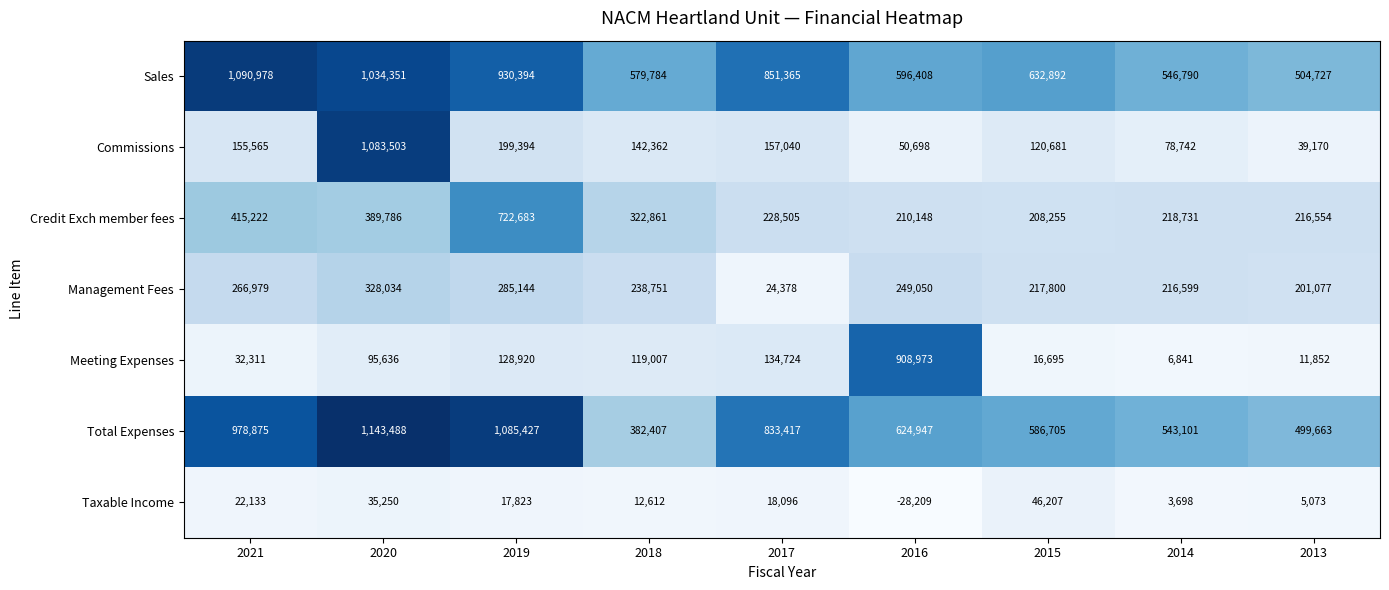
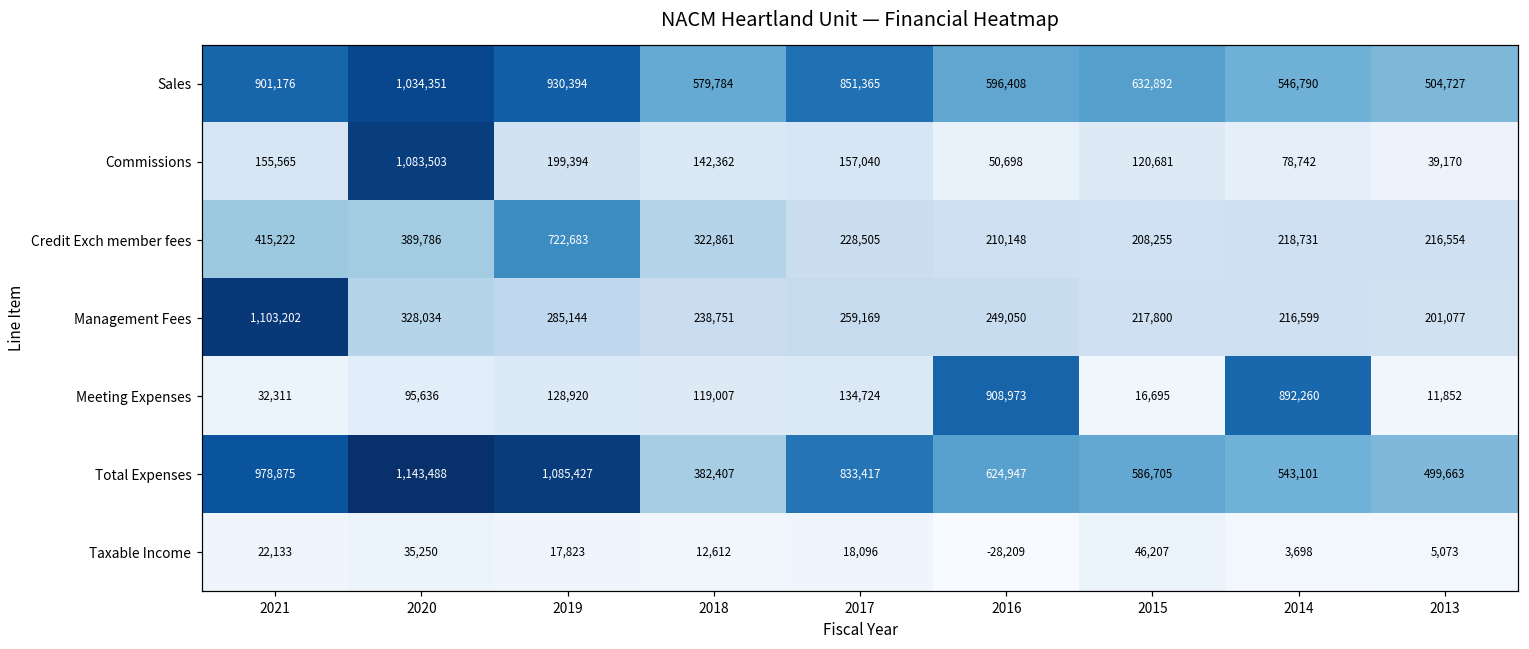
  {
    "Sales": {
-     "2021": "1,090,978",
+     "2021": "901,176",
      "2020": "1,034,351",
      "2019": "930,394",
      "2018": "579,784",
      "2017": "851,365",
      "2016": "596,408",
      "2015": "632,892",
      "2014": "546,790",
      "2013": "504,727"
    },
    "Commissions": {
      "2021": "155,565",
      "2020": "1,083,503",
      "2019": "199,394",
      "2018": "142,362",
      "2017": "157,040",
      "2016": "50,698",
      "2015": "120,681",
      "2014": "78,742",
      "2013": "39,170"
    },
    "Credit Exch member fees": {
      "2021": "415,222",
      "2020": "389,786",
      "2019": "722,683",
      "2018": "322,861",
      "2017": "228,505",
      "2016": "210,148",
      "2015": "208,255",
      "2014": "218,731",
      "2013": "216,554"
    },
    "Management Fees": {
-     "2021": "266,979",
+     "2021": "1,103,202",
      "2020": "328,034",
      "2019": "285,144",
      "2018": "238,751",
-     "2017": "24,378",
+     "2017": "259,169",
      "2016": "249,050",
      "2015": "217,800",
      "2014": "216,599",
      "2013": "201,077"
    },
    "Meeting Expenses": {
      "2021": "32,311",
      "2020": "95,636",
      "2019": "128,920",
      "2018": "119,007",
      "2017": "134,724",
      "2016": "908,973",
      "2015": "16,695",
-     "2014": "6,841",
+     "2014": "892,260",
      "2013": "11,852"
    },
    "Total Expenses": {
      "2021": "978,875",
      "2020": "1,143,488",
      "2019": "1,085,427",
      "2018": "382,407",
      "2017": "833,417",
      "2016": "624,947",
      "2015": "586,705",
      "2014": "543,101",
      "2013": "499,663"
    },
    "Taxable Income": {
      "2021": "22,133",
      "2020": "35,250",
      "2019": "17,823",
      "2018": "12,612",
      "2017": "18,096",
      "2016": "-28,209",
      "2015": "46,207",
      "2014": "3,698",
      "2013": "5,073"
    }
  }
